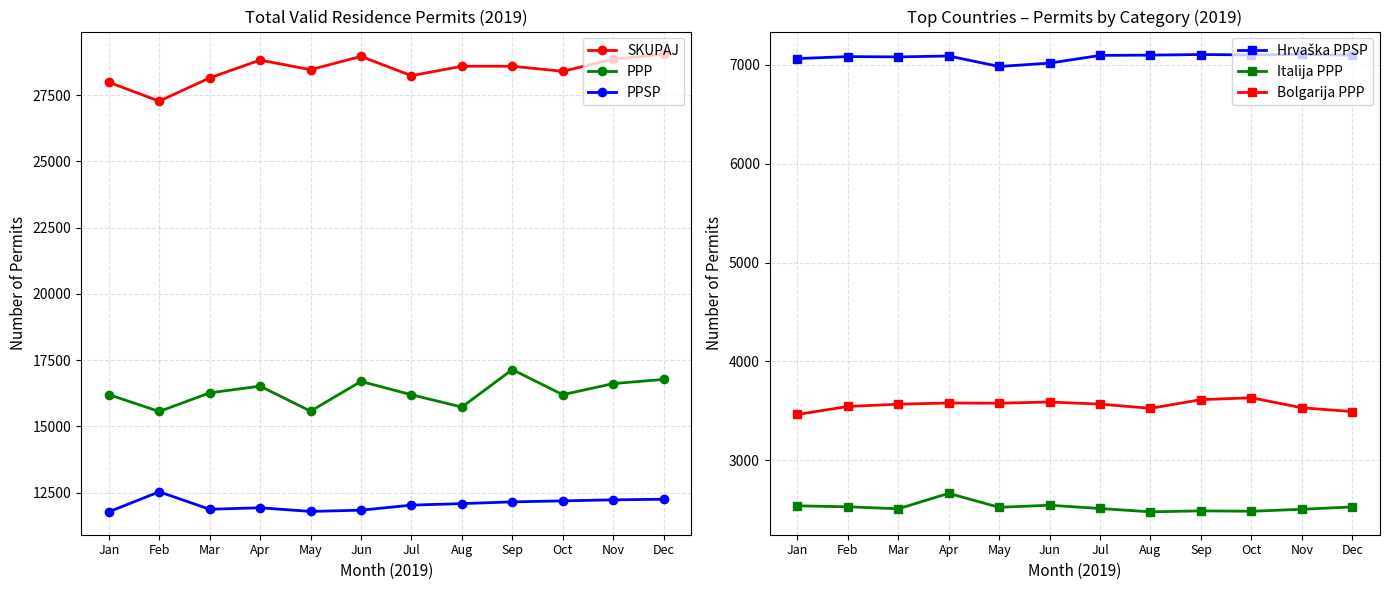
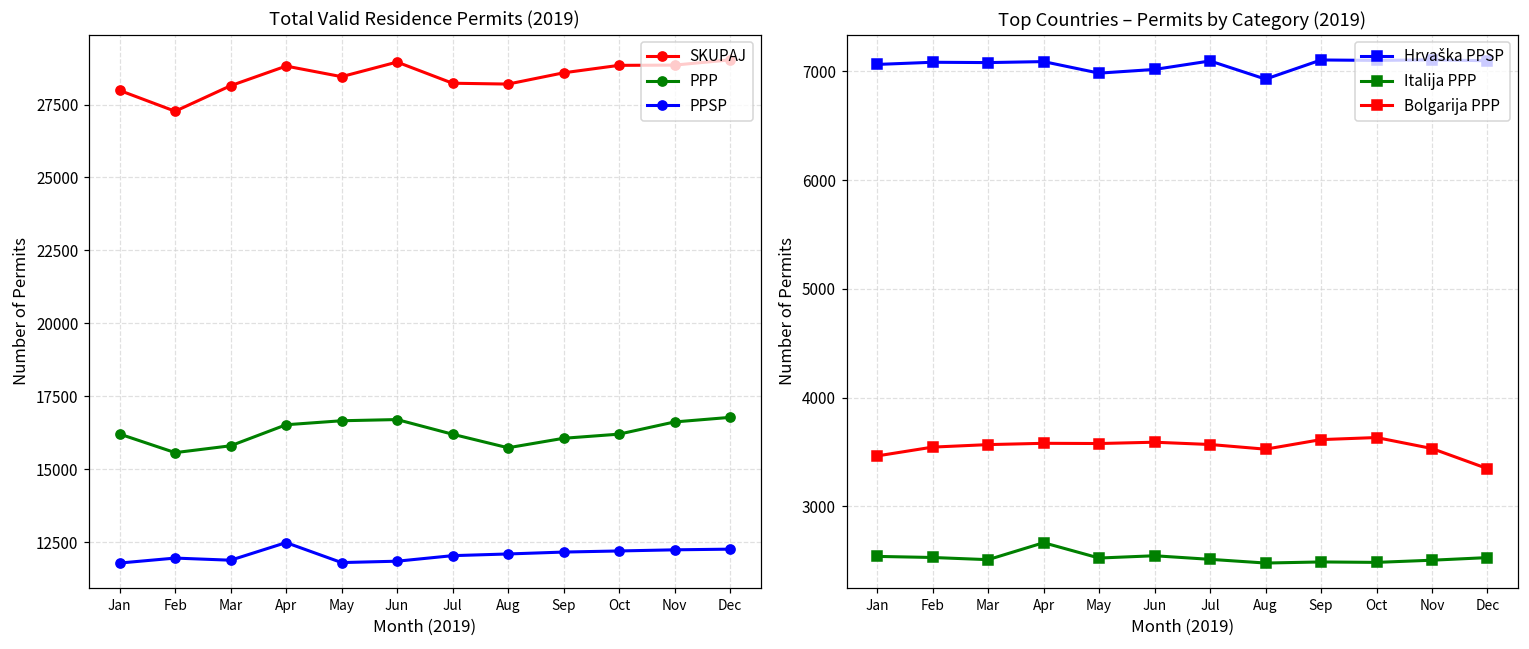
  {
    "Total Valid Residence Permits (2019)": {
      "SKUPAJ": {
        "Jan": 28000,
        "Feb": 27300,
        "Mar": 28100,
        "Apr": 28800,
        "May": 28500,
        "Jun": 29000,
        "Jul": 28200,
-       "Aug": 28600,
+       "Aug": 28200,
        "Sep": 28600,
-       "Oct": 28400
+       "Oct": 28800
      },
      "PPP": {
        "Jan": 16200,
        "Feb": 15600,
-       "Mar": 16300,
+       "Mar": 15800,
        "Apr": 16500,
-       "May": 15600,
+       "May": 16700,
        "Jun": 16700,
        "Jul": 16200,
        "Aug": 15700,
-       "Sep": 17100,
+       "Sep": 16100,
        "Oct": 16200,
        "Nov": 16600,
        "Dec": 16800
      },
      "PPSP": {
        "Jan": 11800,
-       "Feb": 12500,
+       "Feb": 12000,
        "Mar": 11900,
-       "Apr": 11900,
+       "Apr": 12500,
        "May": 11800,
        "Jun": 11800,
        "Jul": 12000,
        "Aug": 12100,
        "Sep": 12200,
        "Oct": 12200,
        "Nov": 12200,
        "Dec": 12300
      }
    },
    "Top Countries – Permits by Category (2019)": {
      "Hrvaška PPSP": {
        "Jan": 7100,
        "Feb": 7100,
        "Mar": 7100,
        "Apr": 7100,
        "May": 7000,
        "Jun": 7000,
        "Jul": 7100,
-       "Aug": 7100,
+       "Aug": 6900,
        "Sep": 7100
      },
      "Italija PPP": {
        "Jan": 2500,
        "Feb": 2500,
        "Mar": 2500,
        "Apr": 2700,
        "May": 2500,
        "Jun": 2500,
        "Jul": 2500,
        "Aug": 2500,
        "Sep": 2500,
        "Oct": 2500,
        "Nov": 2500,
        "Dec": 2500
      },
      "Bolgarija PPP": {
        "Jan": 3500,
        "Feb": 3500,
        "Mar": 3600,
        "Apr": 3600,
        "May": 3600,
        "Jun": 3600,
        "Jul": 3600,
        "Aug": 3500,
        "Sep": 3600,
        "Oct": 3600,
        "Nov": 3500,
-       "Dec": 3500
+       "Dec": 3300
      }
    }
  }
